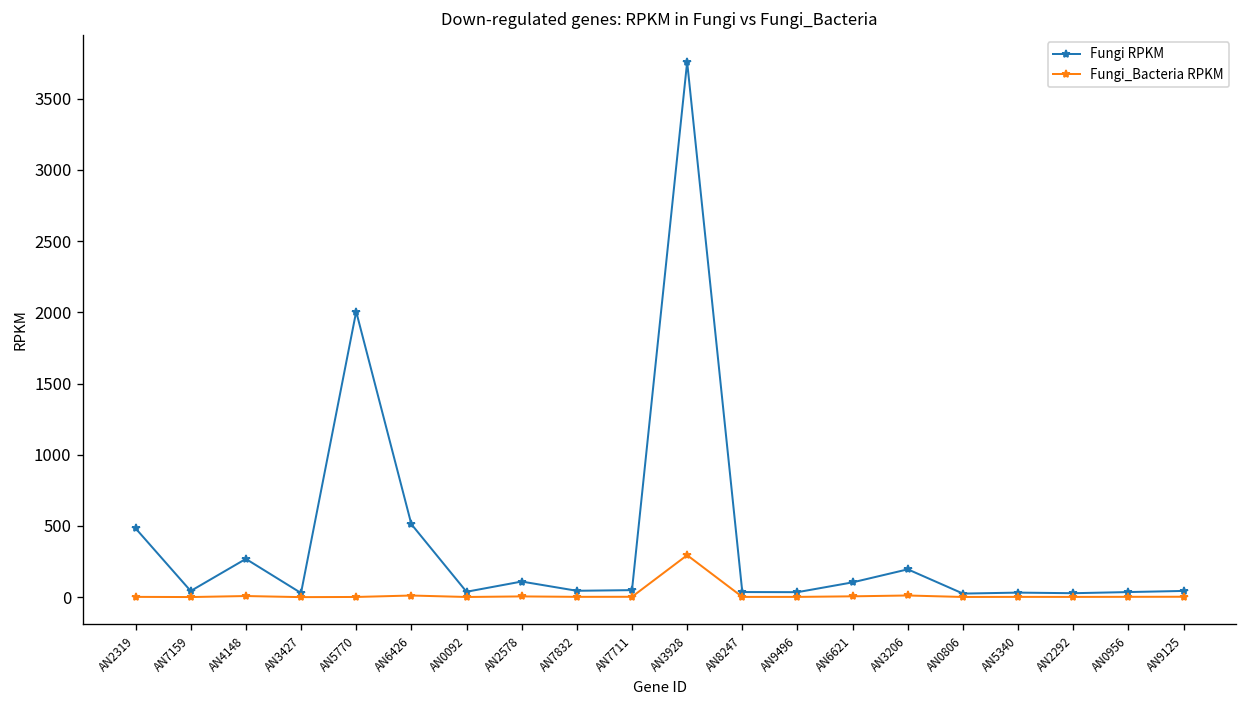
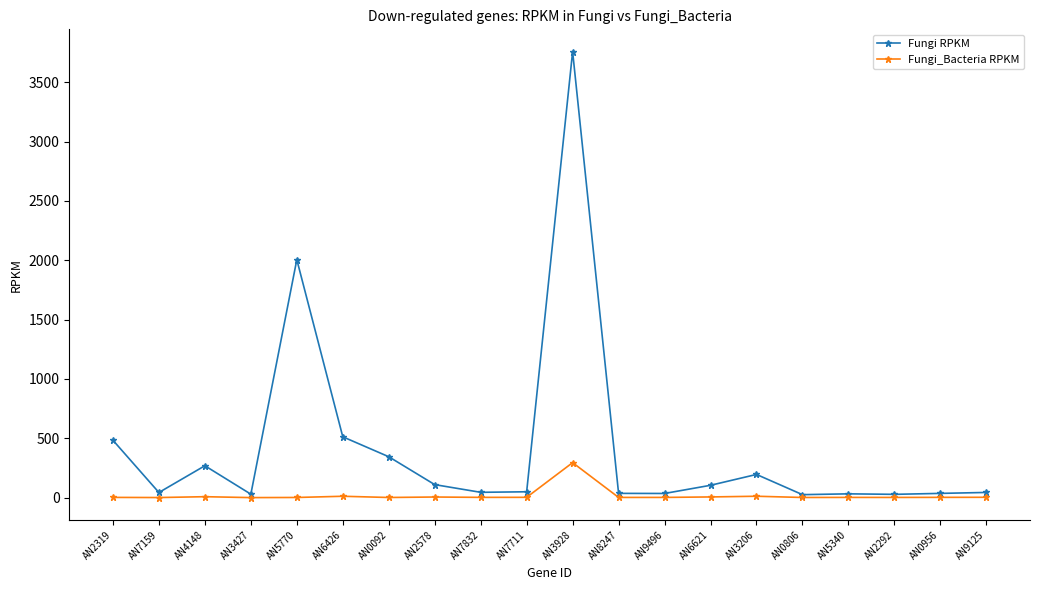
  {
    "Fungi RPKM": {
      "AN2319": 480,
      "AN7159": 40,
      "AN4148": 270,
      "AN3427": 30,
      "AN5770": 2010,
      "AN6426": 510,
-     "AN0092": 40,
+     "AN0092": 340,
      "AN2578": 110,
      "AN7832": 40,
      "AN7711": 50,
      "AN3928": 3760,
      "AN8247": 40,
      "AN9496": 40,
      "AN6621": 100,
      "AN3206": 200,
      "AN0806": 30,
      "AN5340": 30,
      "AN2292": 30,
      "AN0956": 40,
      "AN9125": 40
    },
    "Fungi_Bacteria RPKM": {
      "AN2319": 0,
      "AN7159": 0,
      "AN4148": 10,
      "AN3427": 0,
      "AN5770": 0,
      "AN6426": 10,
      "AN0092": 0,
      "AN2578": 10,
      "AN7832": 0,
      "AN7711": 0,
      "AN3928": 290,
      "AN8247": 0,
      "AN9496": 0,
      "AN6621": 10,
      "AN3206": 10,
      "AN0806": 0,
      "AN5340": 0,
      "AN2292": 0,
      "AN0956": 0,
      "AN9125": 0
    }
  }
